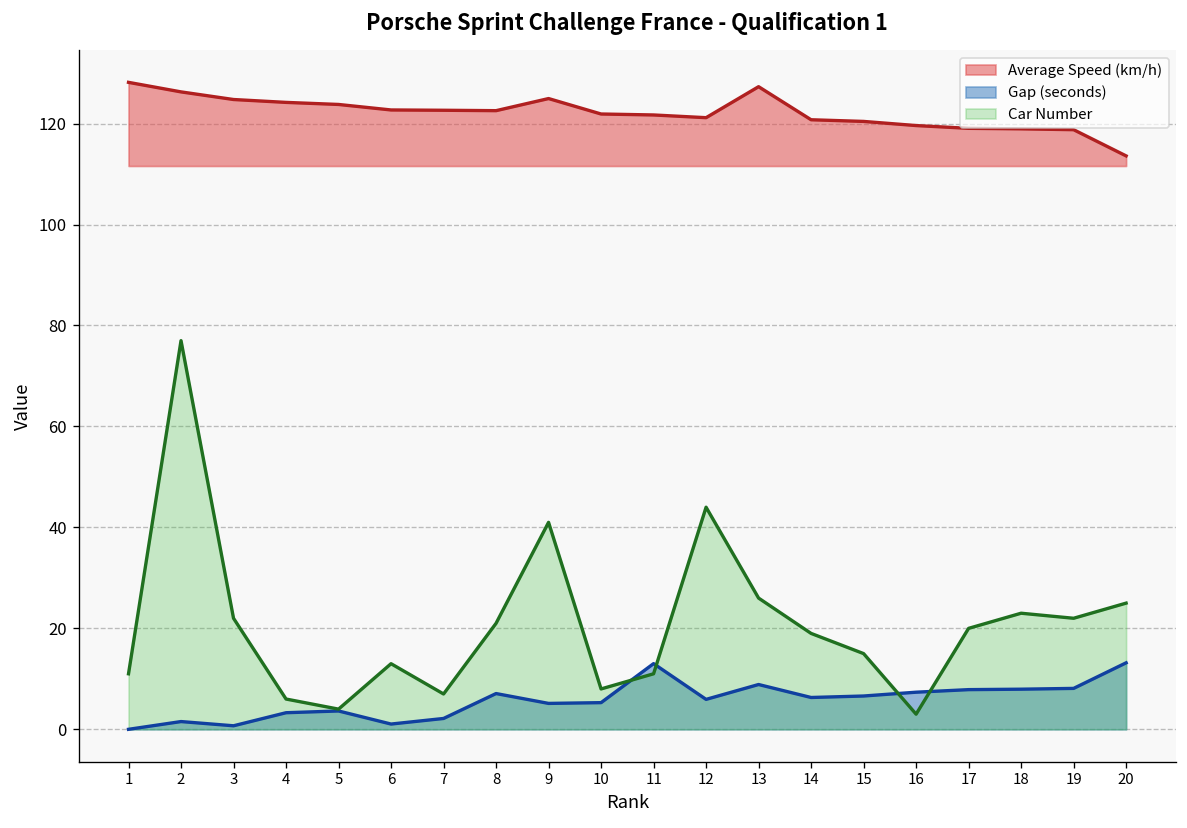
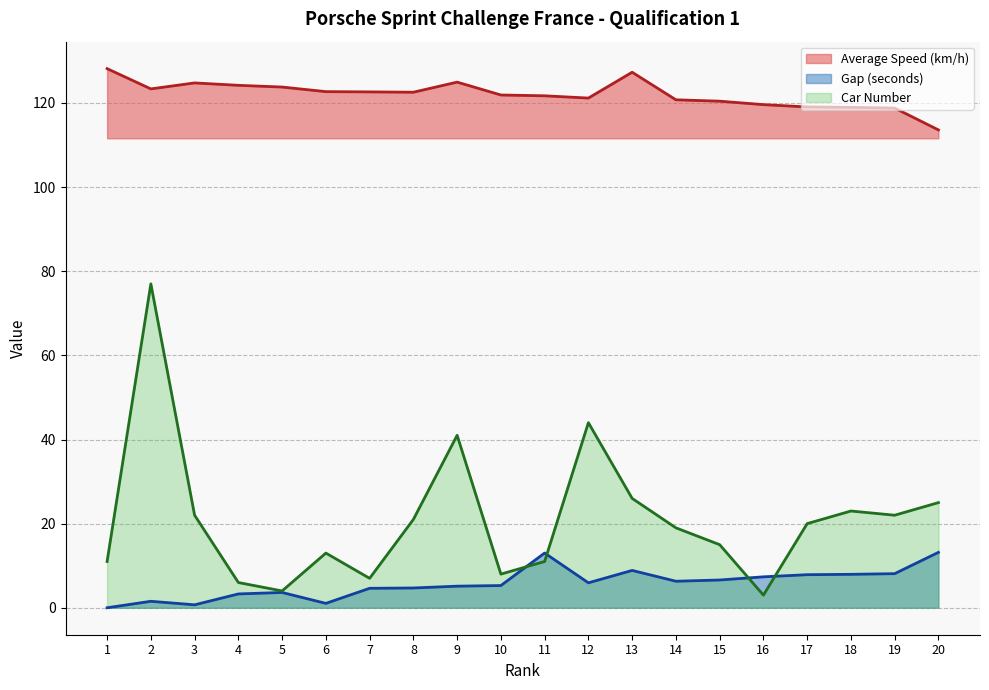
  {
    "Average Speed (km/h)": {
      "1": 128,
-     "2": 126,
+     "2": 123,
      "3": 125,
      "4": 124,
      "5": 124,
      "6": 123,
      "7": 123,
      "8": 123,
      "9": 125,
      "10": 122,
      "11": 122,
      "12": 121,
      "13": 127,
      "14": 121,
      "15": 120,
      "16": 120,
      "20": 114
    },
    "Gap (seconds)": {
      "1": 0,
      "2": 2,
      "3": 1,
      "4": 3,
      "6": 1,
-     "7": 2,
-     "8": 7,
+     "7": 5,
+     "8": 5,
      "9": 5,
      "10": 5,
      "11": 13,
      "12": 6,
      "13": 9,
      "14": 6,
      "15": 7,
      "16": 7,
      "17": 8,
      "18": 8,
      "19": 8,
      "20": 13
    },
    "Car Number": {
      "1": 11,
      "2": 77,
      "3": 22,
      "4": 6,
      "6": 13,
      "7": 7,
      "8": 21,
      "9": 41,
      "10": 8,
      "11": 11,
      "12": 44,
      "13": 26,
      "14": 19,
      "15": 15,
      "16": 3,
      "17": 20,
      "18": 23,
      "19": 22,
      "20": 25
    }
  }
